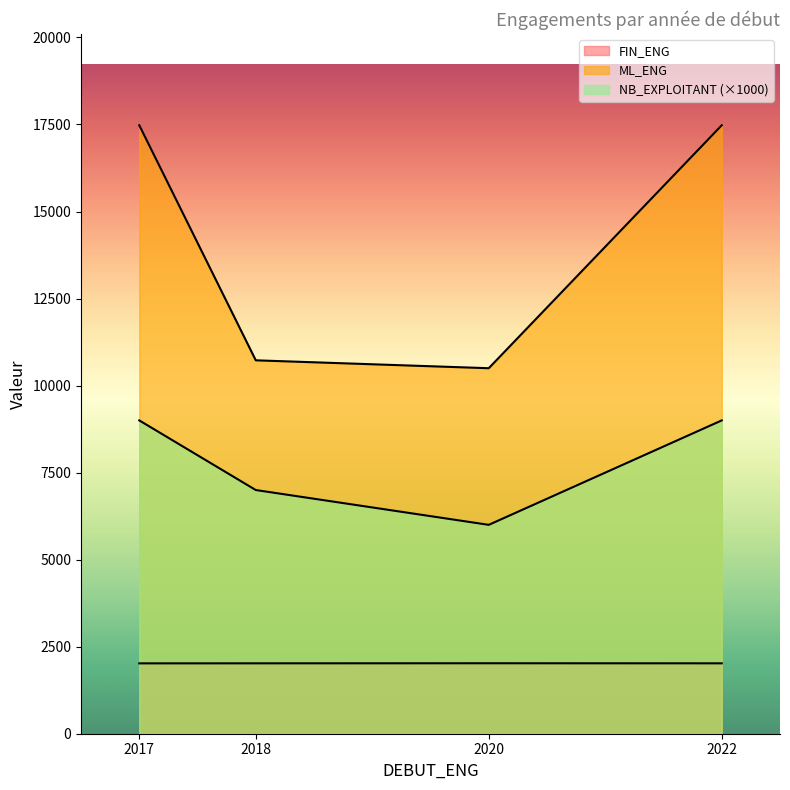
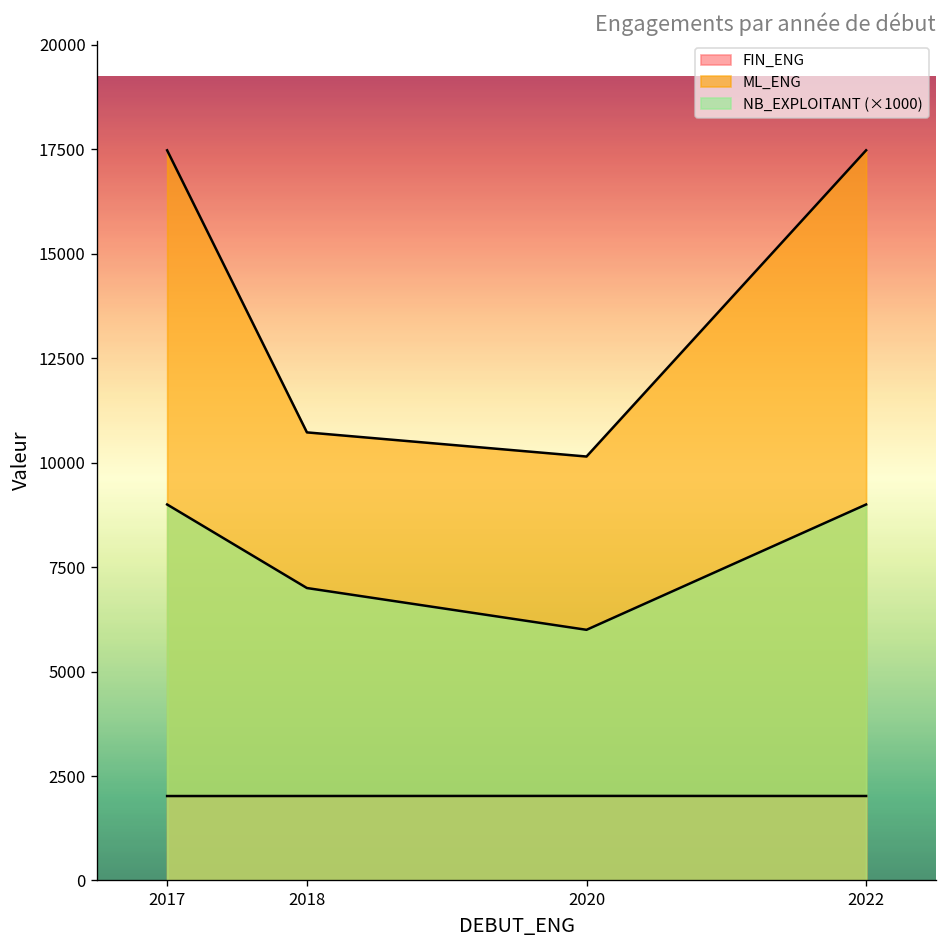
  {
    "FIN_ENG": {
      "2017": 2000,
      "2018": 2000,
      "2020": 2000,
      "2022": 2000
    },
    "ML_ENG": {
      "2017": 17500,
      "2018": 10700,
-     "2020": 10500,
+     "2020": 10100,
      "2022": 17500
    },
    "NB_EXPLOITANT (×1000)": {
      "2017": 9000,
      "2018": 7000,
      "2020": 6000,
      "2022": 9000
    }
  }
